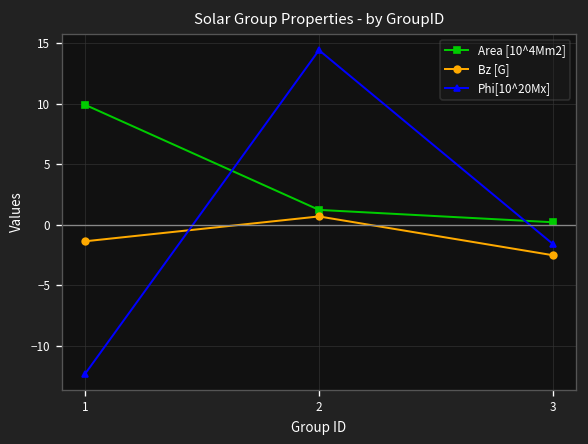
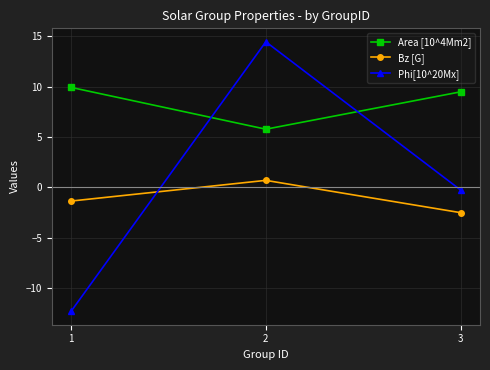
  {
    "Area [10^4Mm2]": {
      "1": 9.9,
-     "2": 1.2,
-     "3": 0.2
+     "2": 5.8,
+     "3": 9.5
    },
    "Bz [G]": {
      "1": -1.4,
      "2": 0.7,
      "3": -2.5
    },
    "Phi[10^20Mx]": {
      "1": -12.3,
      "2": 14.4,
-     "3": -1.6
+     "3": -0.3
    }
  }
